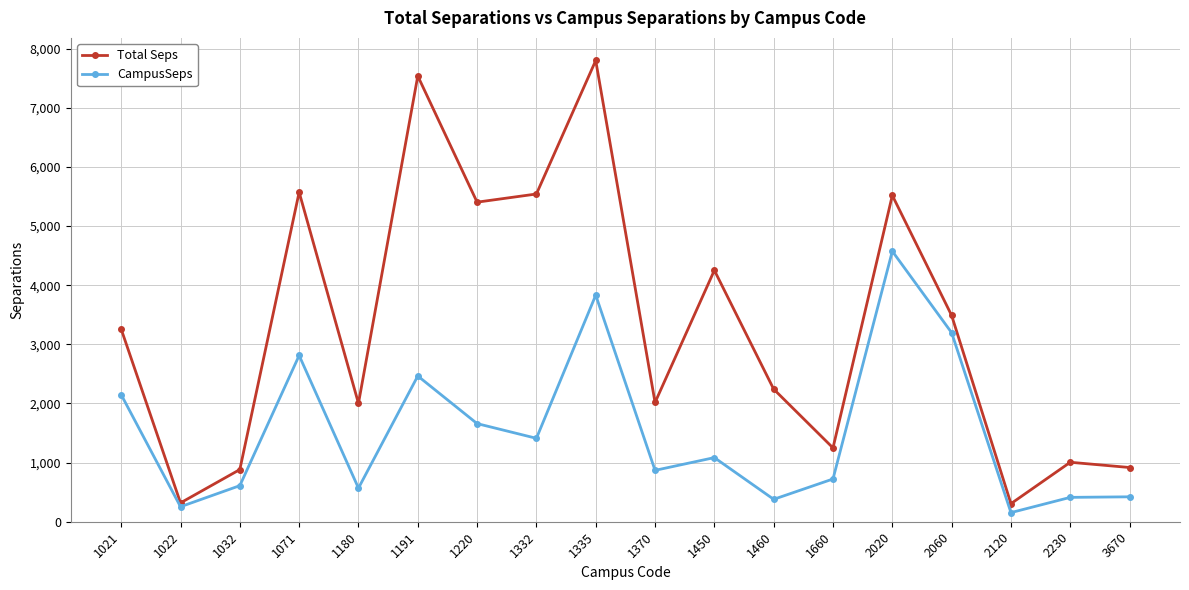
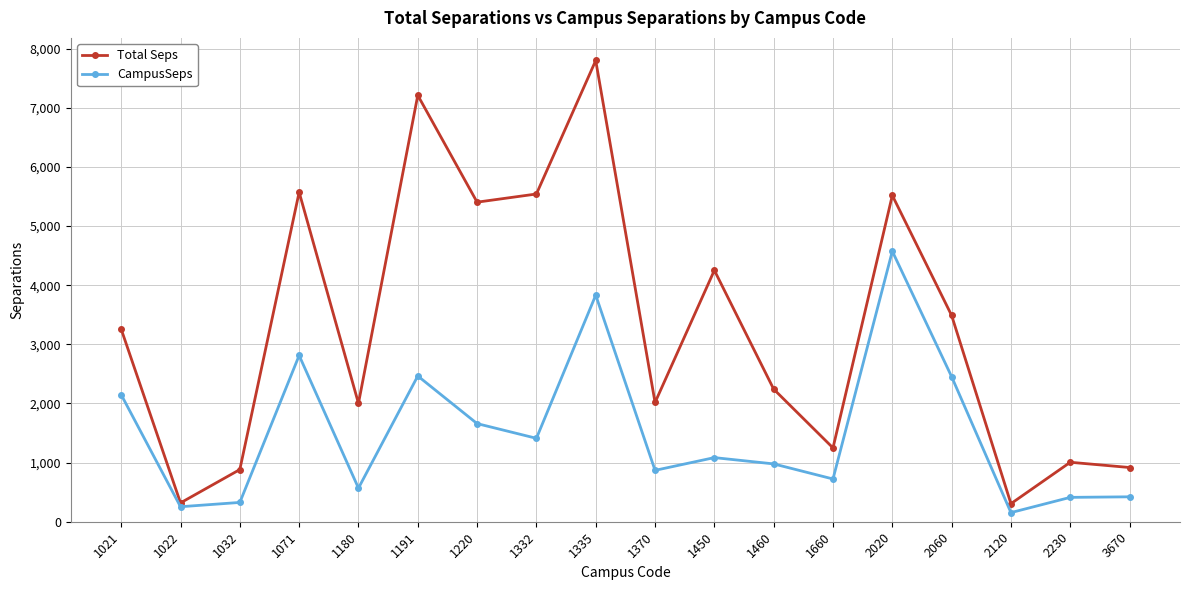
  {
    "Total Seps": {
      "1021": "3,300",
      "1022": "300",
      "1032": "900",
      "1071": "5,600",
      "1180": "2,000",
-     "1191": "7,500",
+     "1191": "7,200",
      "1220": "5,400",
      "1332": "5,500",
      "1335": "7,800",
      "1370": "2,000",
      "1450": "4,300",
      "1460": "2,200",
      "1660": "1,200",
      "2020": "5,500",
      "2060": "3,500",
      "2120": "300",
      "2230": "1,000",
      "3670": "900"
    },
    "CampusSeps": {
      "1021": "2,100",
      "1022": "300",
-     "1032": "600",
+     "1032": "300",
      "1071": "2,800",
      "1180": "600",
      "1191": "2,500",
      "1220": "1,700",
      "1332": "1,400",
      "1335": "3,800",
      "1370": "900",
      "1450": "1,100",
-     "1460": "400",
+     "1460": "1,000",
      "1660": "700",
      "2020": "4,600",
-     "2060": "3,200",
+     "2060": "2,500",
      "2120": "200",
      "2230": "400",
      "3670": "400"
    }
  }
